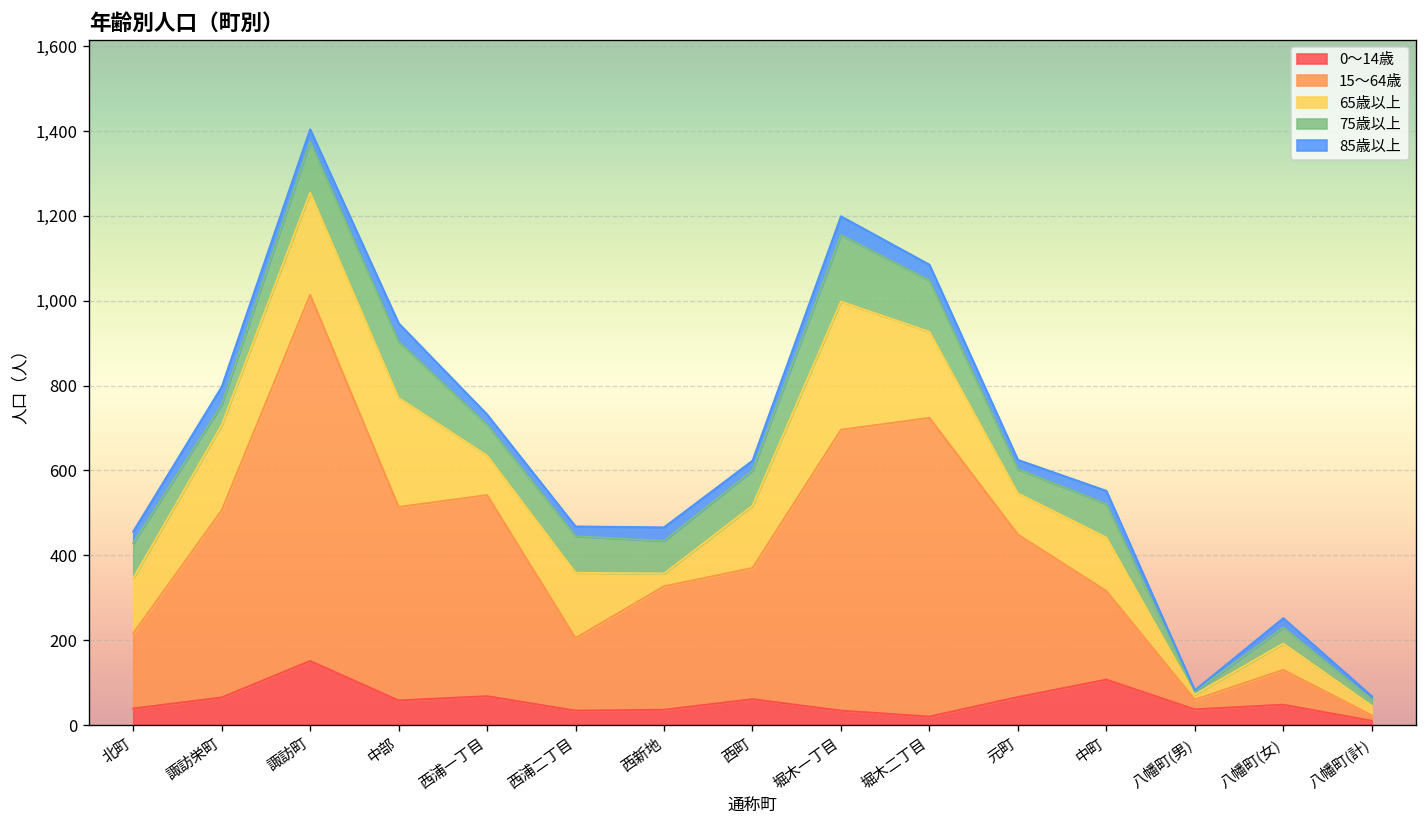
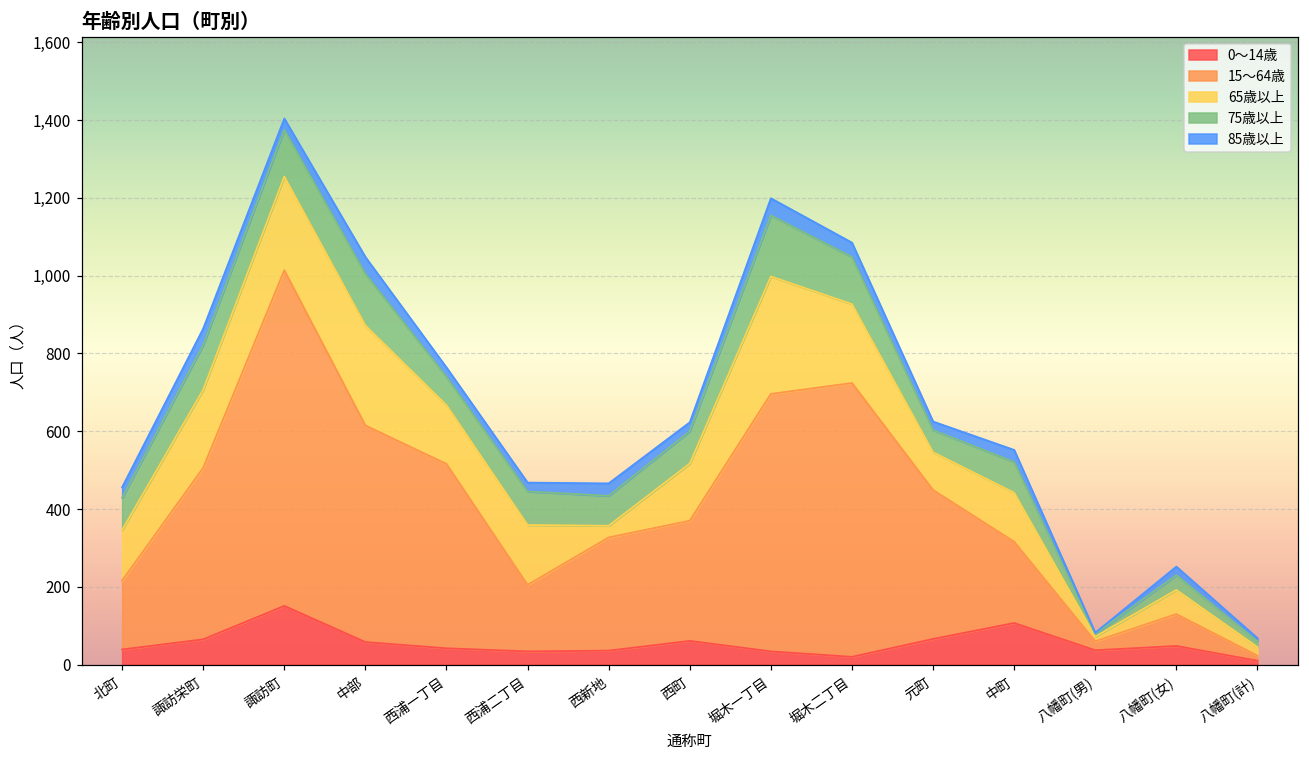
  {
    "0～14歳": {
      "北町": 40,
      "諏訪栄町": 70,
      "諏訪町": 150,
      "中部": 60,
-     "西浦一丁目": 70,
+     "西浦一丁目": 40,
      "西浦二丁目": 30,
      "西新地": 40,
      "西町": 60,
      "堀木一丁目": 30,
      "堀木二丁目": 20,
      "元町": 70,
      "中町": 110,
      "八幡町(男)": 40,
      "八幡町(女)": 50,
      "八幡町(計)": 10
    },
    "15～64歳": {
      "北町": 180,
      "諏訪栄町": 440,
      "諏訪町": 860,
-     "中部": 460,
+     "中部": 560,
      "西浦一丁目": 470,
      "西浦二丁目": 170,
      "西新地": 290,
      "西町": 310,
      "堀木一丁目": 660,
      "堀木二丁目": 700,
      "元町": 380,
      "中町": 210,
      "八幡町(男)": 20,
      "八幡町(女)": 80,
      "八幡町(計)": 10
    },
    "65歳以上": {
      "北町": 130,
      "諏訪栄町": 200,
      "諏訪町": 240,
      "中部": 260,
-     "西浦一丁目": 90,
+     "西浦一丁目": 150,
      "西浦二丁目": 150,
      "西新地": 30,
      "西町": 150,
      "堀木一丁目": 300,
      "堀木二丁目": 200,
      "元町": 100,
      "中町": 130,
      "八幡町(女)": 60,
      "八幡町(計)": 20
    },
    "75歳以上": {
      "北町": 80,
-     "諏訪栄町": 50,
+     "諏訪栄町": 120,
      "諏訪町": 120,
      "中部": 130,
      "西浦一丁目": 70,
      "西浦二丁目": 90,
      "西新地": 80,
      "西町": 80,
      "堀木一丁目": 160,
      "堀木二丁目": 120,
      "元町": 60,
      "中町": 80,
      "八幡町(女)": 40,
      "八幡町(計)": 20
    },
    "85歳以上": {
      "北町": 30,
      "諏訪栄町": 40,
      "諏訪町": 30,
      "中部": 40,
      "西浦一丁目": 20,
      "西浦二丁目": 20,
      "西新地": 30,
      "西町": 20,
      "堀木一丁目": 40,
      "堀木二丁目": 40,
      "元町": 20,
      "中町": 30,
      "八幡町(女)": 20,
      "八幡町(計)": 10
    }
  }
